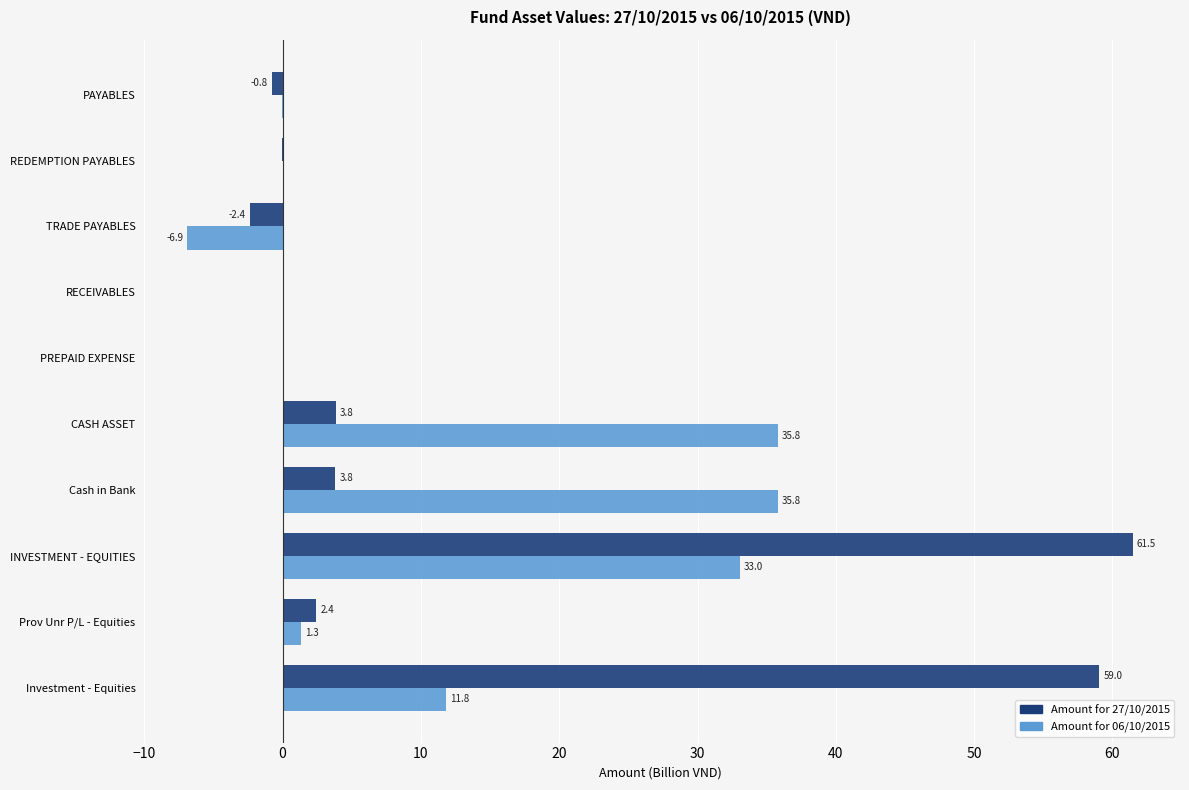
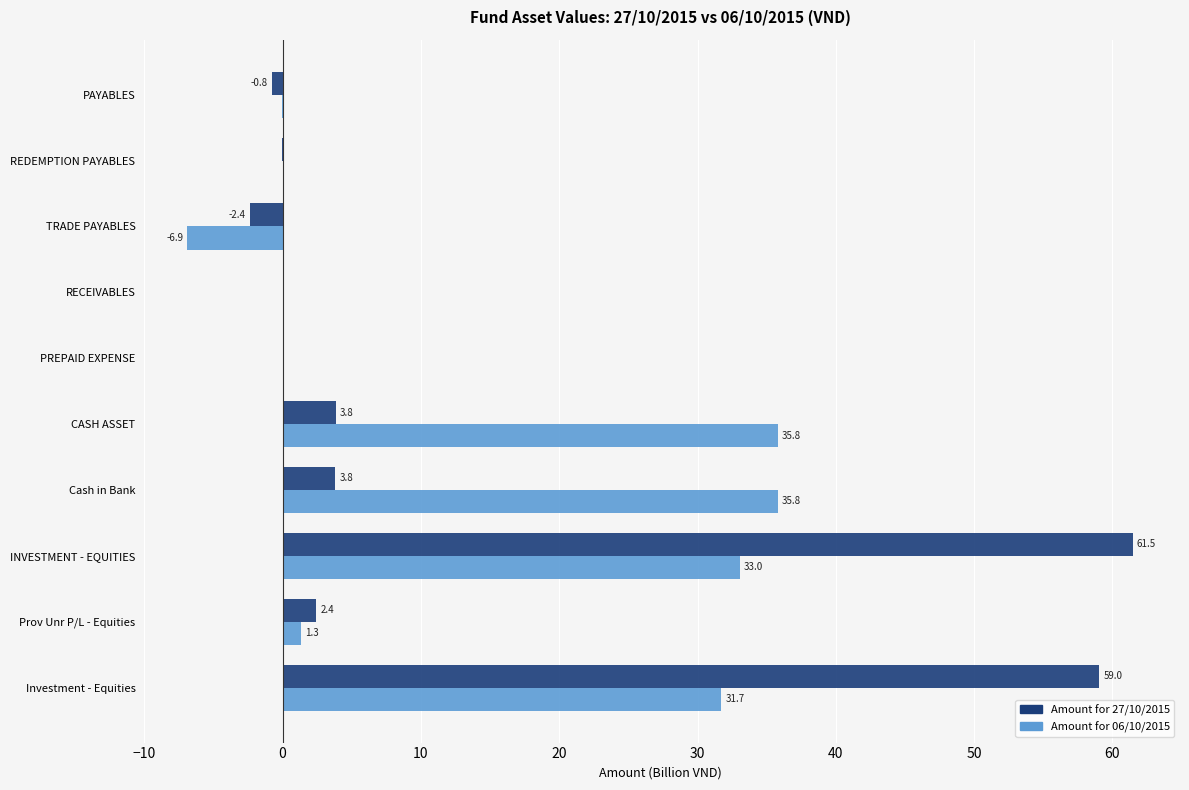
  {
    "Amount for 27/10/2015": {
      "PAYABLES": -0.8,
      "TRADE PAYABLES": -2.4,
      "CASH ASSET": 3.8,
      "Cash in Bank": 3.8,
      "INVESTMENT - EQUITIES": 61.5,
      "Prov Unr P/L - Equities": 2.4,
      "Investment - Equities": 59.0
    },
    "Amount for 06/10/2015": {
      "TRADE PAYABLES": -6.9,
      "CASH ASSET": 35.8,
      "Cash in Bank": 35.8,
      "INVESTMENT - EQUITIES": 33.0,
      "Prov Unr P/L - Equities": 1.3,
-     "Investment - Equities": 11.8
+     "Investment - Equities": 31.7
    }
  }
